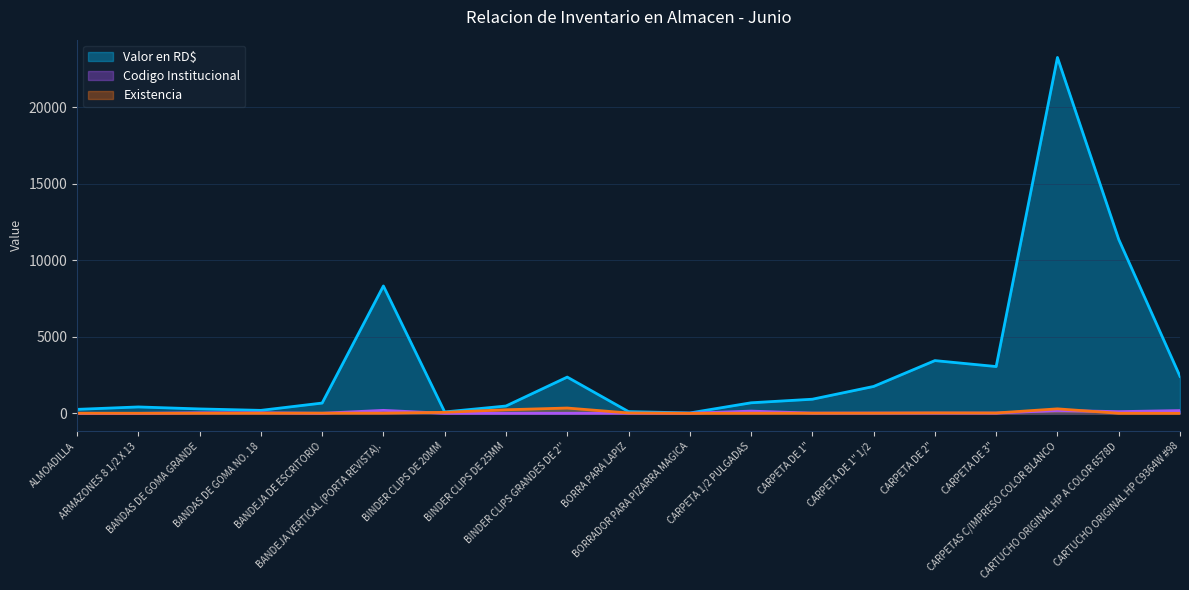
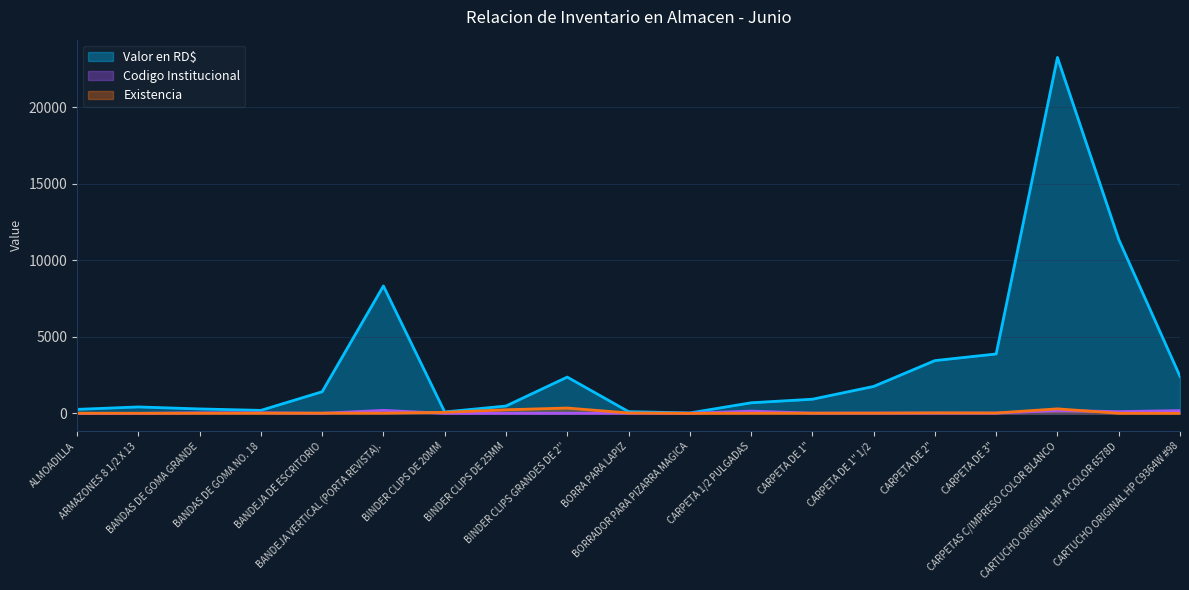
  {
    "Valor en RD$": {
      "ALMOADILLA": 300,
      "ARMAZONES 8 1/2 X 13": 400,
      "BANDAS DE GOMA GRANDE": 300,
-     "BANDEJA DE ESCRITORIO": 700,
+     "BANDEJA DE ESCRITORIO": 1400,
      "BANDEJA VERTICAL (PORTA REVISTA).": 8300,
      "BINDER CLIPS DE 25MM": 500,
      "BINDER CLIPS GRANDES DE 2''": 2400,
      "CARPETA 1/2 PULGADAS": 700,
      "CARPETA DE 1\"": 900,
      "CARPETA DE 1\" 1/2": 1800,
      "CARPETA DE 2\"": 3400,
-     "CARPETA DE 3\"": 3100,
+     "CARPETA DE 3\"": 3900,
      "CARPETAS C/IMPRESO COLOR BLANCO": 23300,
      "CARTUCHO ORIGINAL HP A COLOR 6578D": 11400,
      "CARTUCHO ORIGINAL HP C9364W #98": 2400
    },
    "Codigo Institucional": {
      "BANDEJA VERTICAL (PORTA REVISTA).": 200,
      "BINDER CLIPS DE 25MM": 0,
      "BINDER CLIPS GRANDES DE 2''": 0,
      "CARTUCHO ORIGINAL HP C9364W #98": 200
    },
    "Existencia": {
      "BANDEJA VERTICAL (PORTA REVISTA).": 0,
      "BINDER CLIPS DE 25MM": 200,
      "BINDER CLIPS GRANDES DE 2''": 300,
      "CARTUCHO ORIGINAL HP C9364W #98": 0
    }
  }
